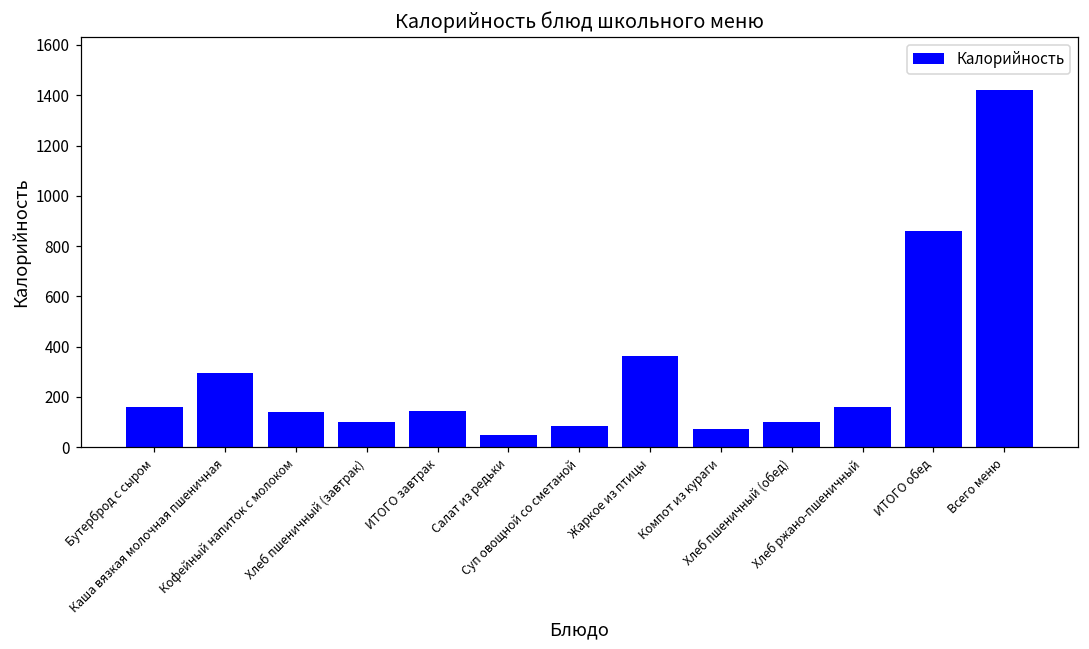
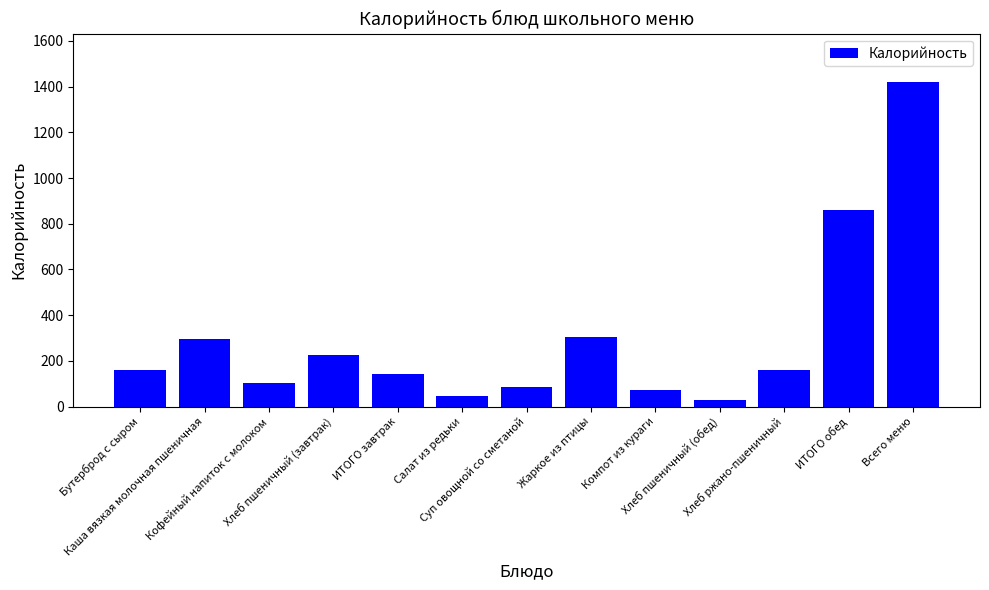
  {
    "Бутерброд с сыром": 160,
    "Каша вязкая молочная пшеничная": 300,
-   "Кофейный напиток с молоком": 140,
-   "Хлеб пшеничный (завтрак)": 100,
+   "Кофейный напиток с молоком": 100,
+   "Хлеб пшеничный (завтрак)": 230,
    "ИТОГО завтрак": 140,
    "Салат из редьки": 50,
    "Суп овощной со сметаной": 80,
-   "Жаркое из птицы": 360,
+   "Жаркое из птицы": 310,
    "Компот из кураги": 70,
-   "Хлеб пшеничный (обед)": 100,
+   "Хлеб пшеничный (обед)": 30,
    "Хлеб ржано-пшеничный": 160,
    "ИТОГО обед": 860,
    "Всего меню": 1420
  }
